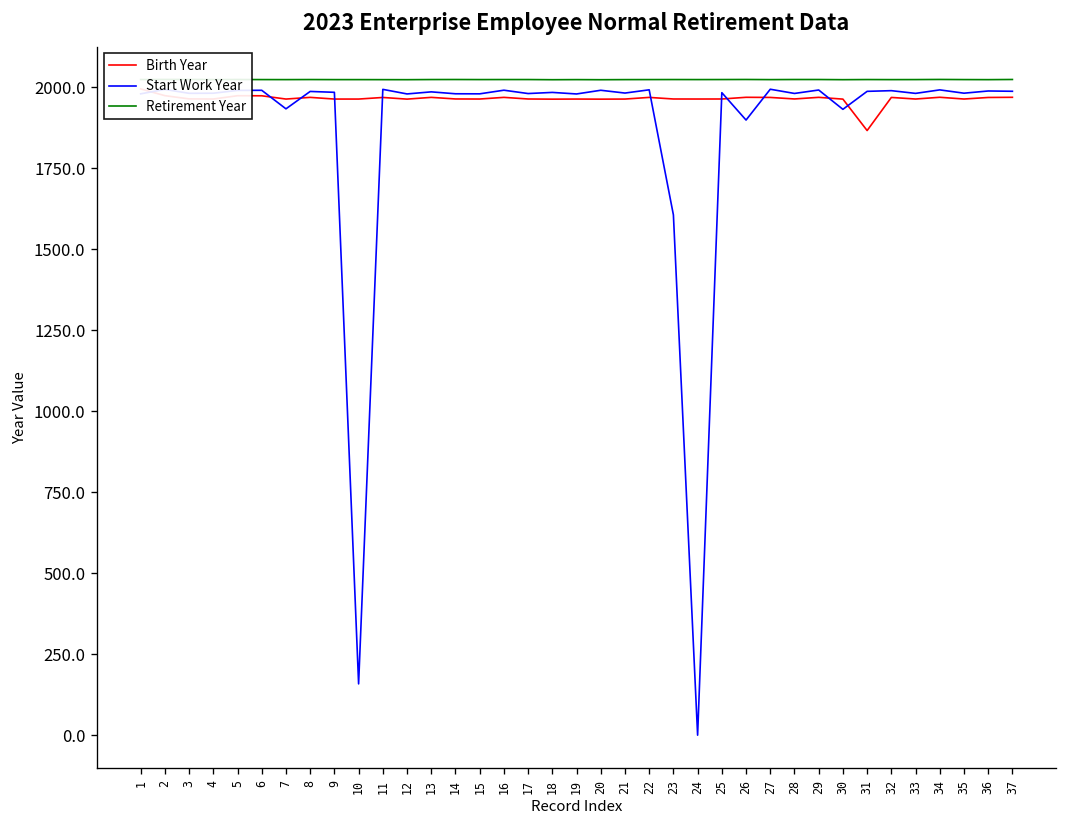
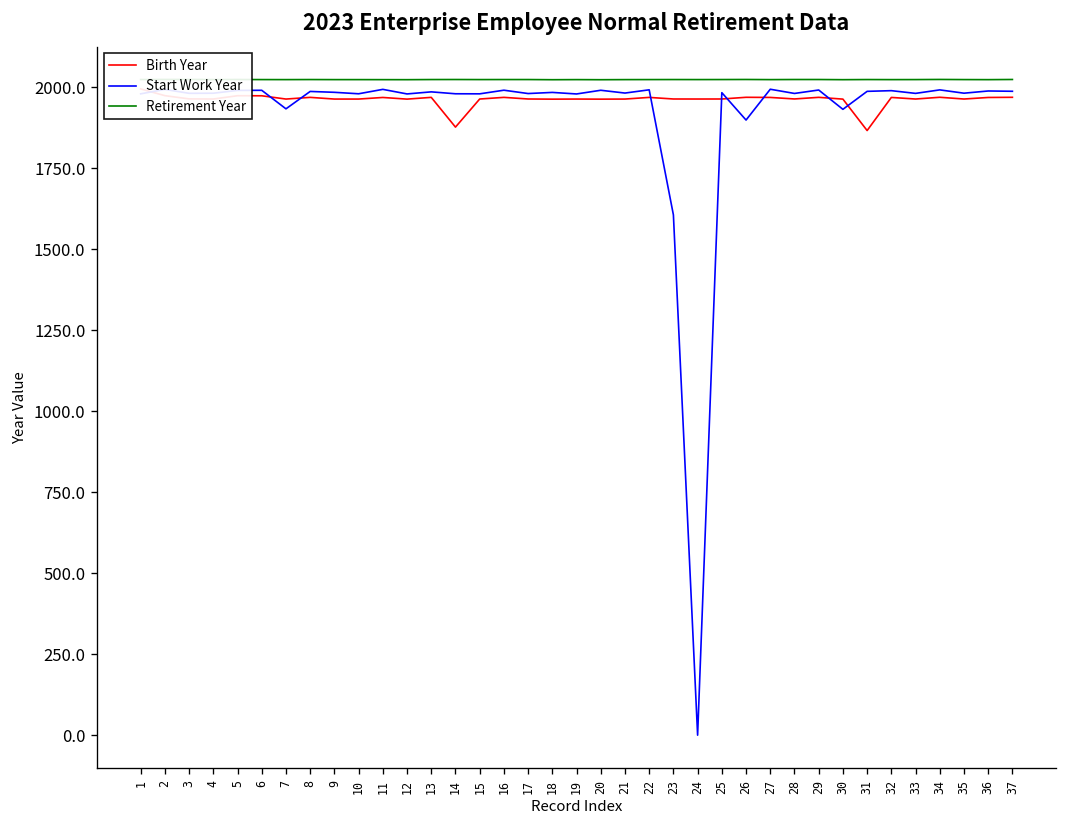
  {
    "Birth Year": {
      "6": 1970,
      "7": 1960,
      "8": 1970,
      "9": 1960,
      "10": 1960,
      "11": 1970,
      "12": 1960,
      "13": 1970,
-     "14": 1960,
+     "14": 1880,
      "15": 1960,
      "16": 1970,
      "17": 1960,
      "18": 1960,
      "19": 1960,
      "20": 1960,
      "21": 1960,
      "22": 1970,
      "23": 1960,
      "24": 1960,
      "25": 1960,
      "26": 1970,
      "27": 1970,
      "28": 1960,
      "29": 1970,
      "30": 1960,
      "31": 1870,
      "32": 1970,
      "33": 1960,
      "34": 1970,
      "35": 1960,
      "36": 1970,
      "37": 1970
    },
    "Start Work Year": {
      "6": 1990,
      "7": 1930,
      "8": 1990,
      "9": 1980,
-     "10": 160,
+     "10": 1980,
      "11": 1990,
      "12": 1980,
      "13": 1990,
      "14": 1980,
      "15": 1980,
      "16": 1990,
      "17": 1980,
      "18": 1980,
      "19": 1980,
      "20": 1990,
      "21": 1980,
      "22": 1990,
      "23": 1610,
      "24": 0,
      "25": 1980,
      "26": 1900,
      "27": 1990,
      "28": 1980,
      "29": 1990,
      "30": 1930,
      "31": 1990,
      "32": 1990,
      "33": 1980,
      "34": 1990,
      "35": 1980,
      "36": 1990,
      "37": 1990
    },
    "Retirement Year": {
      "6": 2020,
      "7": 2020,
      "8": 2020,
      "9": 2020,
      "10": 2020,
      "11": 2020,
      "12": 2020,
      "13": 2020,
      "14": 2020,
      "15": 2020,
      "16": 2020,
      "17": 2020,
      "18": 2020,
      "19": 2020,
      "20": 2020,
      "21": 2020,
      "22": 2020,
      "23": 2020,
      "24": 2020,
      "25": 2020,
      "26": 2020,
      "27": 2020,
      "28": 2020,
      "29": 2020,
      "30": 2020,
      "31": 2020,
      "32": 2020,
      "33": 2020,
      "34": 2020,
      "35": 2020,
      "36": 2020,
      "37": 2020
    }
  }
